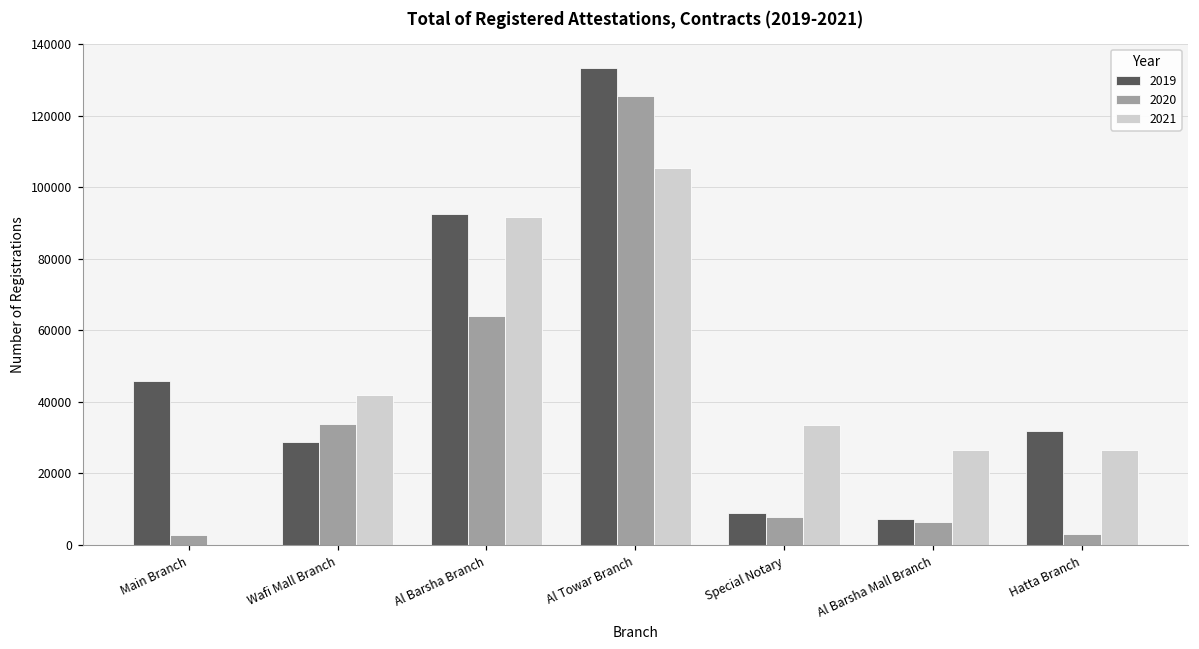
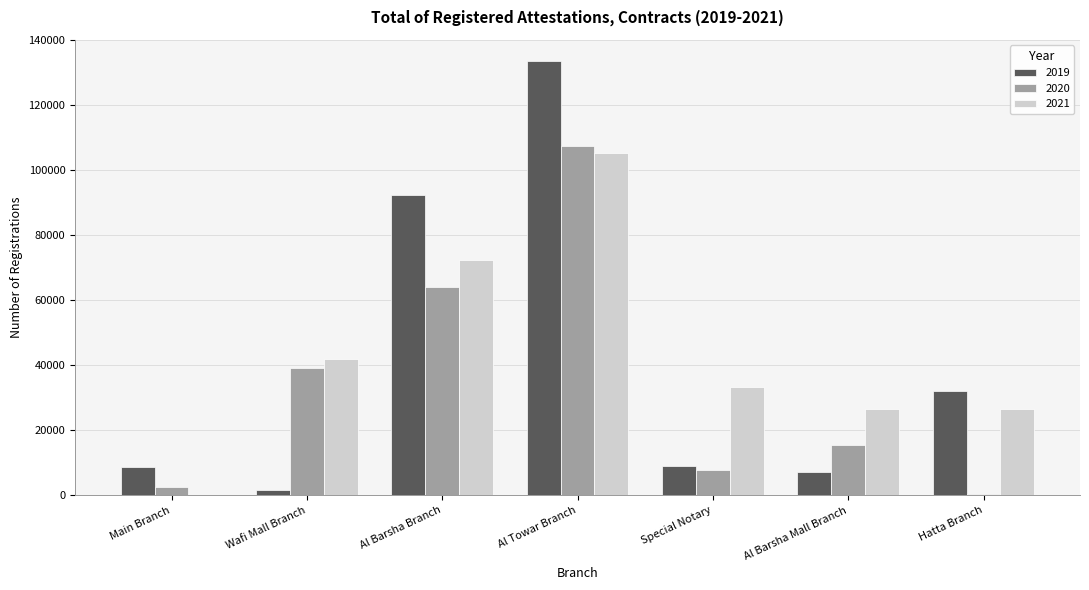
  {
    "2019": {
-     "Main Branch": 46000,
-     "Wafi Mall Branch": 29000,
+     "Main Branch": 9000,
+     "Wafi Mall Branch": 2000,
      "Al Barsha Branch": 93000,
      "Al Towar Branch": 133000,
      "Special Notary": 9000,
      "Al Barsha Mall Branch": 7000,
      "Hatta Branch": 32000
    },
    "2020": {
      "Main Branch": 3000,
-     "Wafi Mall Branch": 34000,
+     "Wafi Mall Branch": 39000,
      "Al Barsha Branch": 64000,
-     "Al Towar Branch": 125000,
+     "Al Towar Branch": 107000,
      "Special Notary": 8000,
-     "Al Barsha Mall Branch": 6000,
-     "Hatta Branch": 3000
+     "Al Barsha Mall Branch": 16000,
+     "Hatta Branch": 0
    },
    "2021": {
      "Wafi Mall Branch": 42000,
-     "Al Barsha Branch": 92000,
+     "Al Barsha Branch": 72000,
      "Al Towar Branch": 105000,
      "Special Notary": 33000,
      "Al Barsha Mall Branch": 27000,
      "Hatta Branch": 27000
    }
  }
